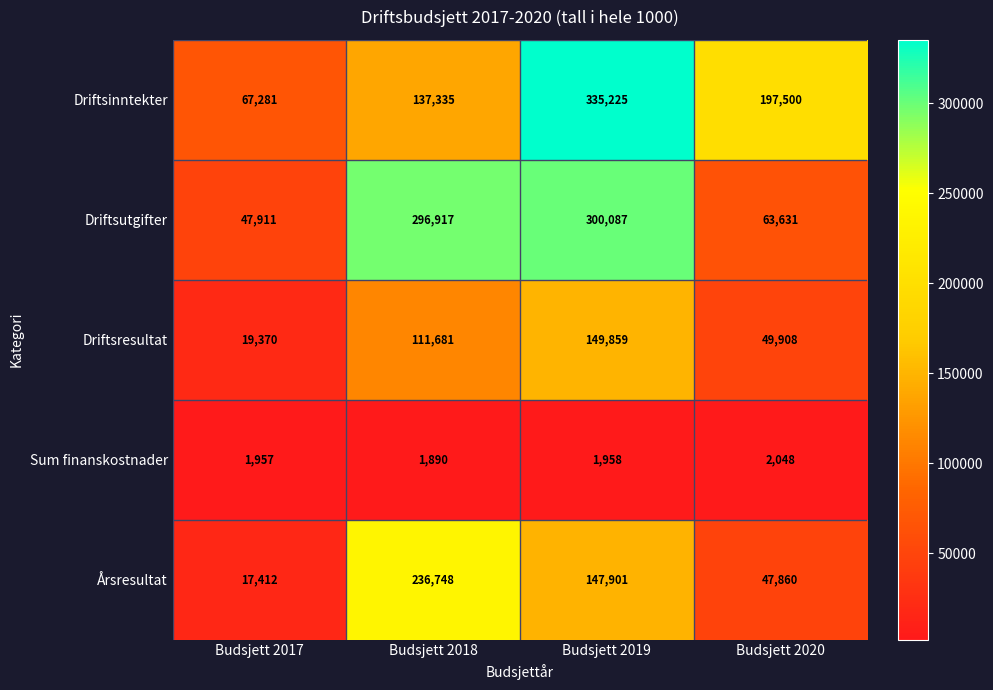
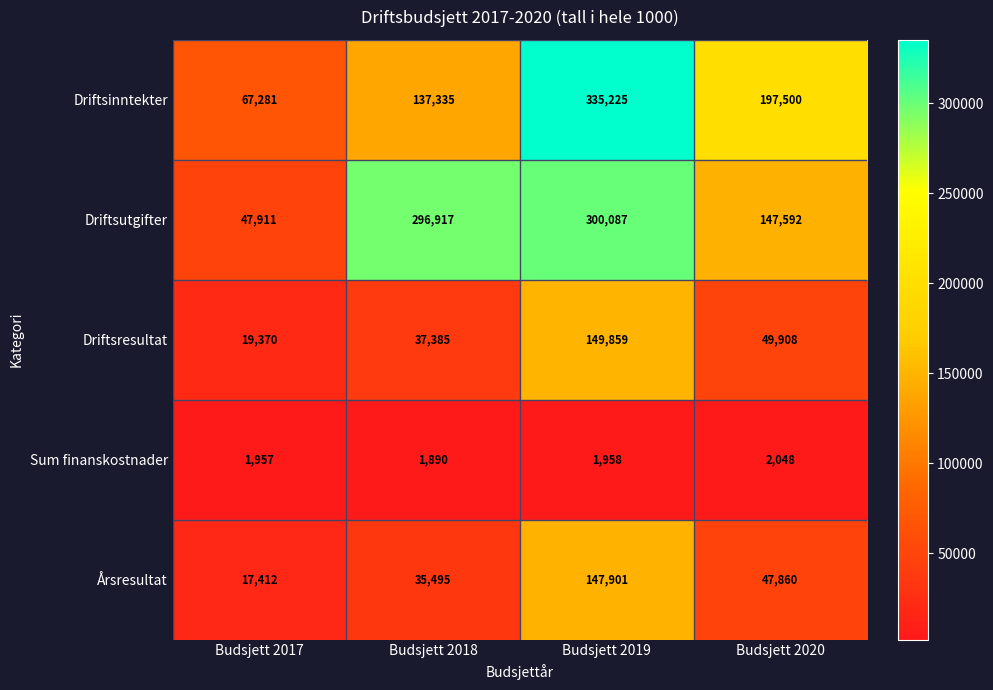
  {
    "Driftsinntekter": {
      "Budsjett 2017": "67,281",
      "Budsjett 2018": "137,335",
      "Budsjett 2019": "335,225",
      "Budsjett 2020": "197,500"
    },
    "Driftsutgifter": {
      "Budsjett 2017": "47,911",
      "Budsjett 2018": "296,917",
      "Budsjett 2019": "300,087",
-     "Budsjett 2020": "63,631"
+     "Budsjett 2020": "147,592"
    },
    "Driftsresultat": {
      "Budsjett 2017": "19,370",
-     "Budsjett 2018": "111,681",
+     "Budsjett 2018": "37,385",
      "Budsjett 2019": "149,859",
      "Budsjett 2020": "49,908"
    },
    "Sum finanskostnader": {
      "Budsjett 2017": "1,957",
      "Budsjett 2018": "1,890",
      "Budsjett 2019": "1,958",
      "Budsjett 2020": "2,048"
    },
    "Årsresultat": {
      "Budsjett 2017": "17,412",
-     "Budsjett 2018": "236,748",
+     "Budsjett 2018": "35,495",
      "Budsjett 2019": "147,901",
      "Budsjett 2020": "47,860"
    }
  }
